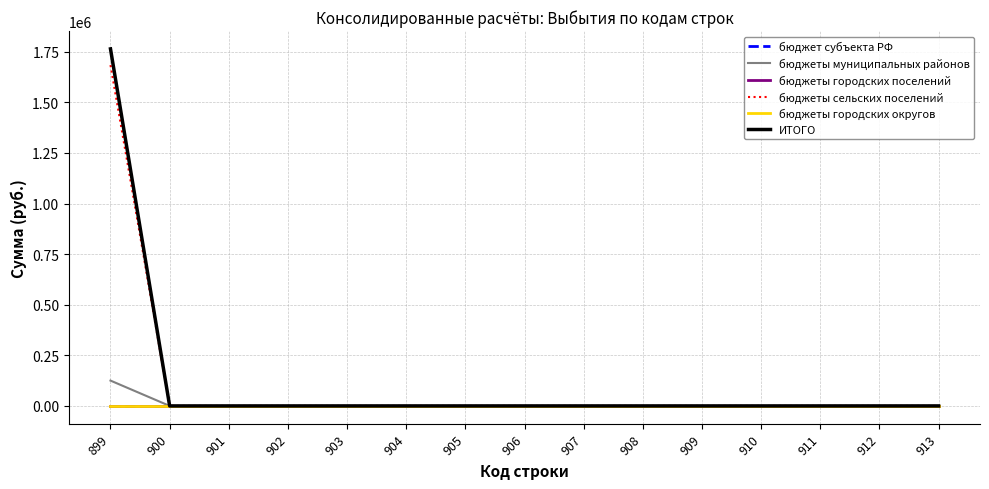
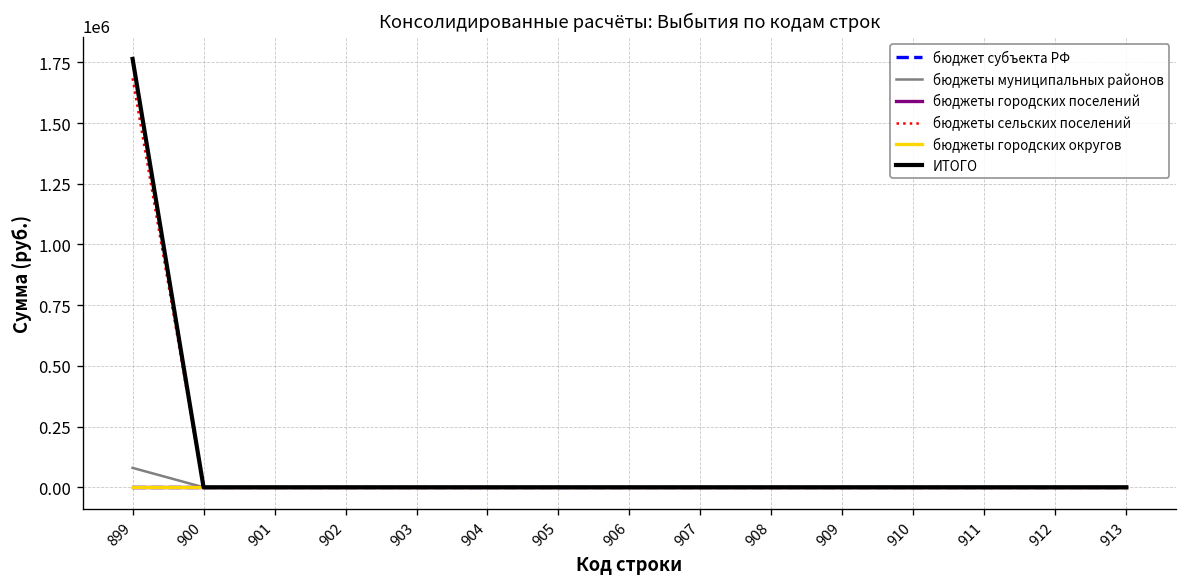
  {
    "бюджеты городских округов": {
      "899": 0
    },
    "бюджеты муниципальных районов": {
-     "899": 130000
+     "899": 80000
    },
    "бюджеты сельских поселений": {
      "899": 1680000
    },
    "ИТОГО": {
      "899": 1760000
    }
  }
